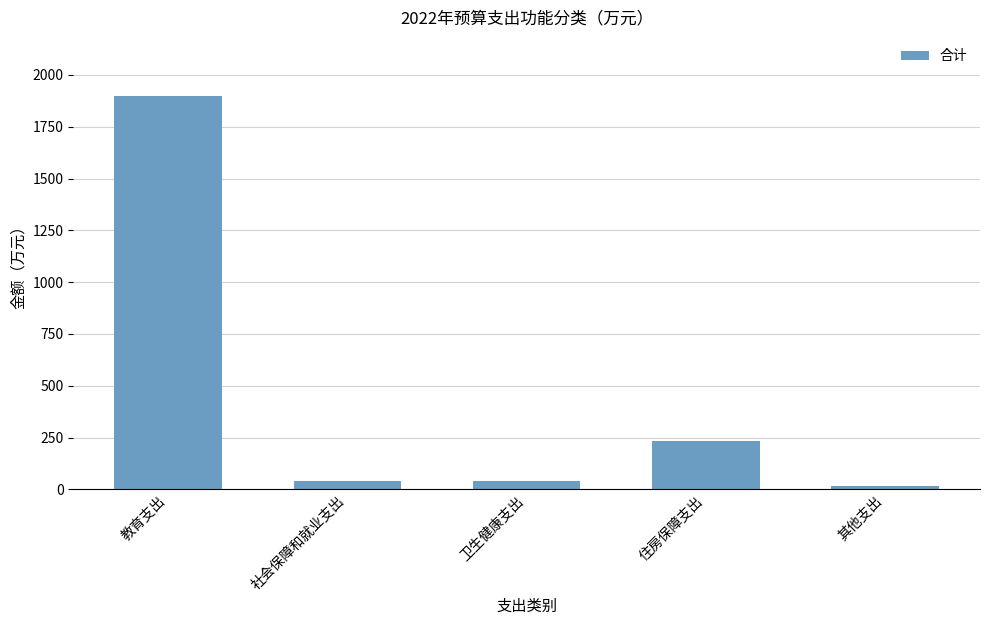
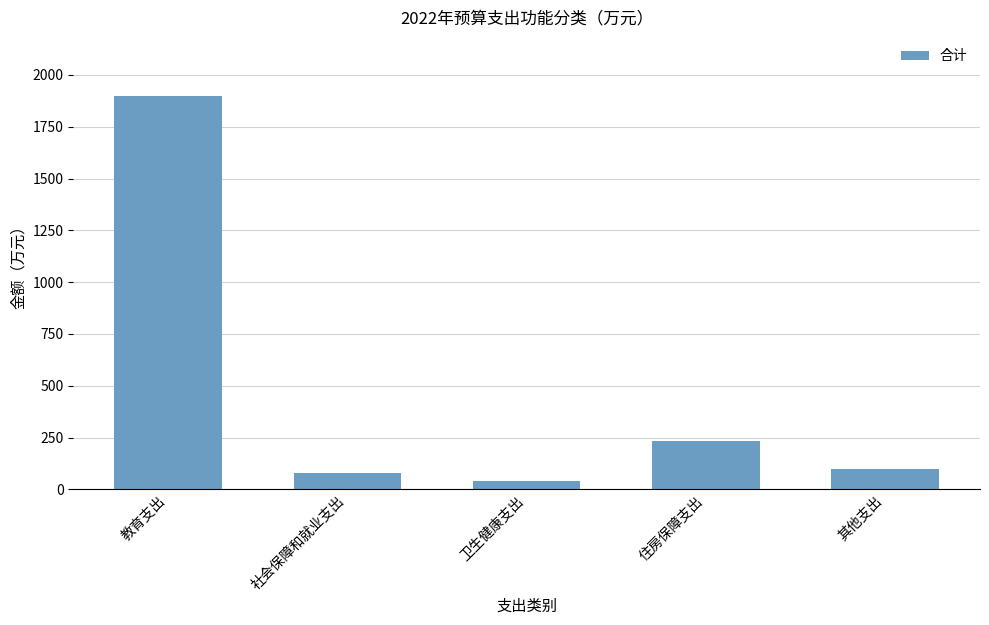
  {
    "教育支出": 1900,
-   "社会保障和就业支出": 40,
+   "社会保障和就业支出": 80,
    "卫生健康支出": 40,
    "住房保障支出": 230,
-   "其他支出": 20
+   "其他支出": 100
  }
